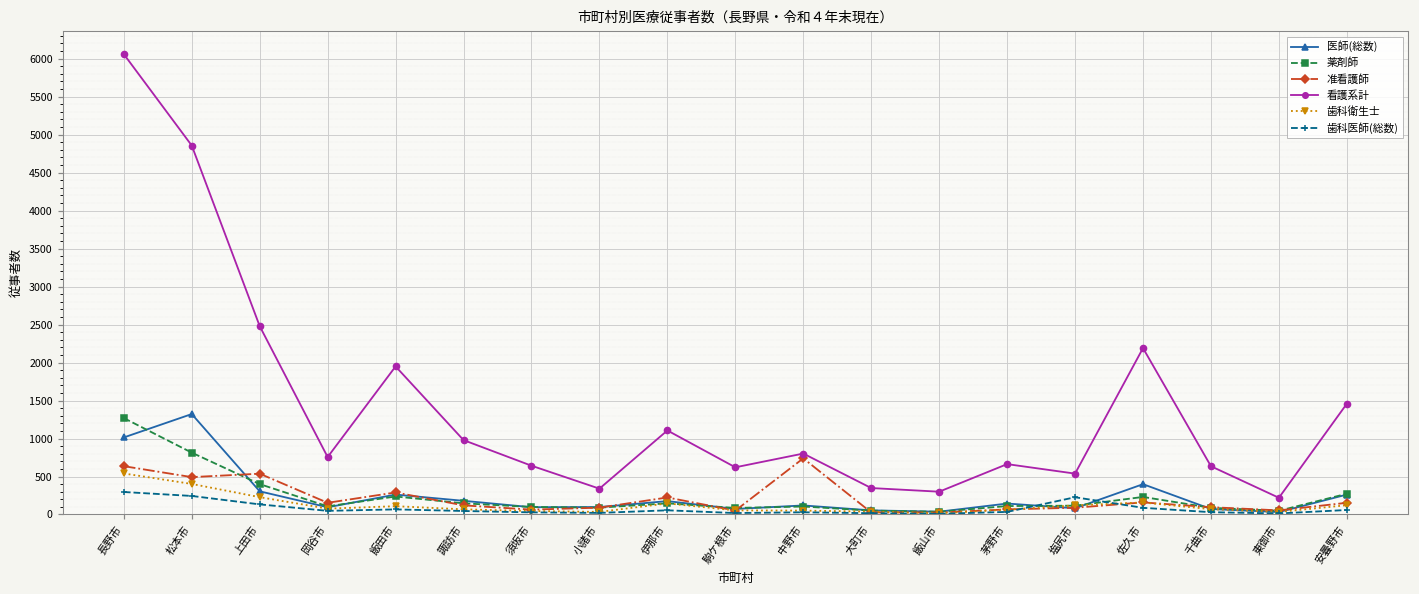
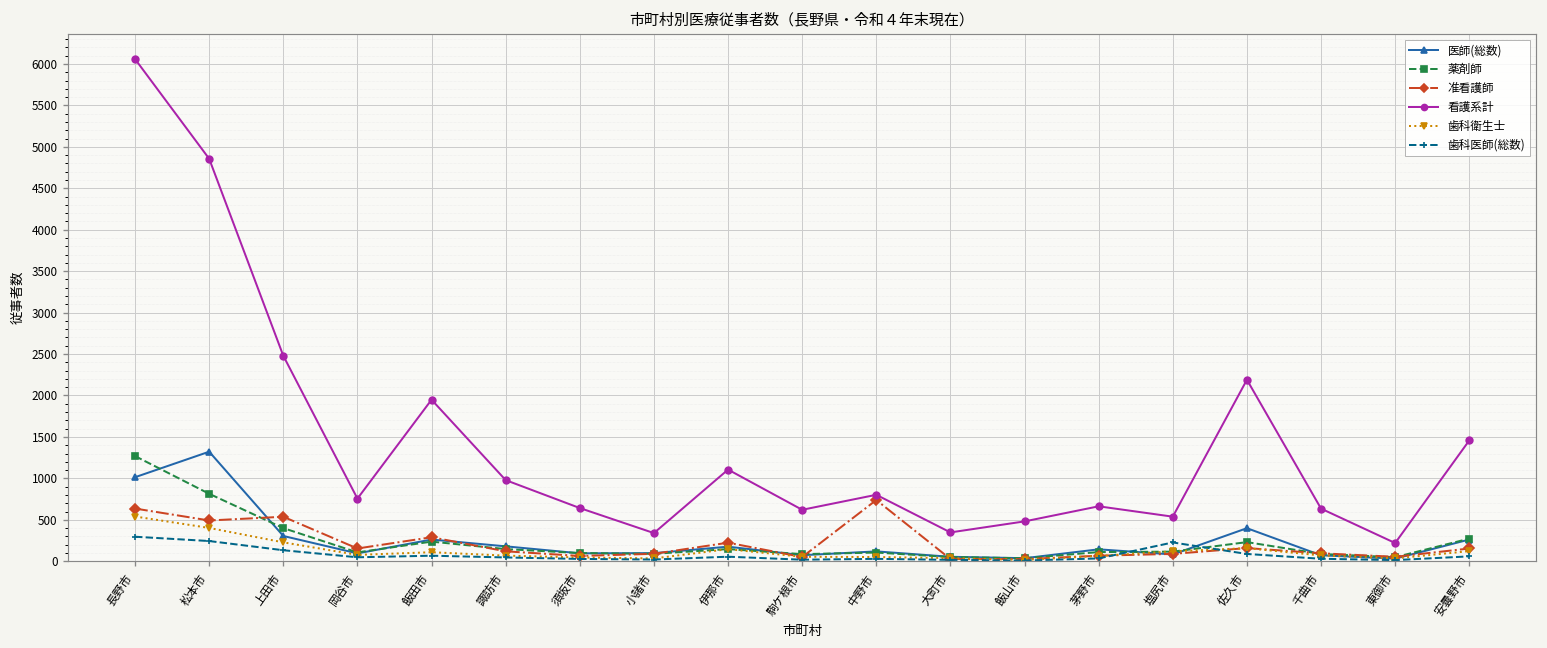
  {
    "薬剤師": {
      "長野市": 1300,
      "松本市": 800,
      "上田市": 400,
      "佐久市": 200
    },
    "准看護師": {
      "長野市": 600,
      "松本市": 500,
      "上田市": 500,
      "岡谷市": 200,
      "伊那市": 200,
      "中野市": 700
    },
    "看護系計": {
      "長野市": 6100,
      "松本市": 4900,
      "上田市": 2500,
      "岡谷市": 800,
      "飯田市": 1900,
      "諏訪市": 1000,
      "須坂市": 600,
      "小諸市": 300,
      "伊那市": 1100,
      "駒ケ根市": 600,
      "中野市": 800,
      "大町市": 300,
-     "飯山市": 300,
+     "飯山市": 500,
      "茅野市": 700,
      "塩尻市": 500,
      "佐久市": 2200,
      "千曲市": 600,
      "東御市": 200,
      "安曇野市": 1500
    },
    "歯科衛生士": {
      "長野市": 500,
      "松本市": 400,
      "上田市": 200,
      "飯田市": 100
    }
  }
